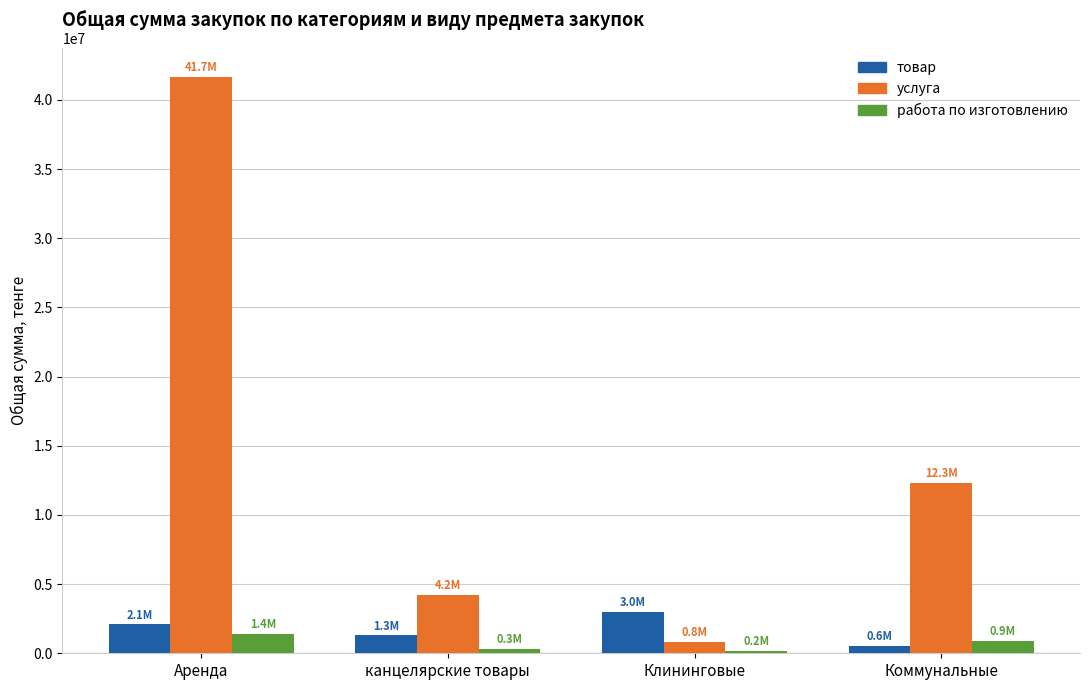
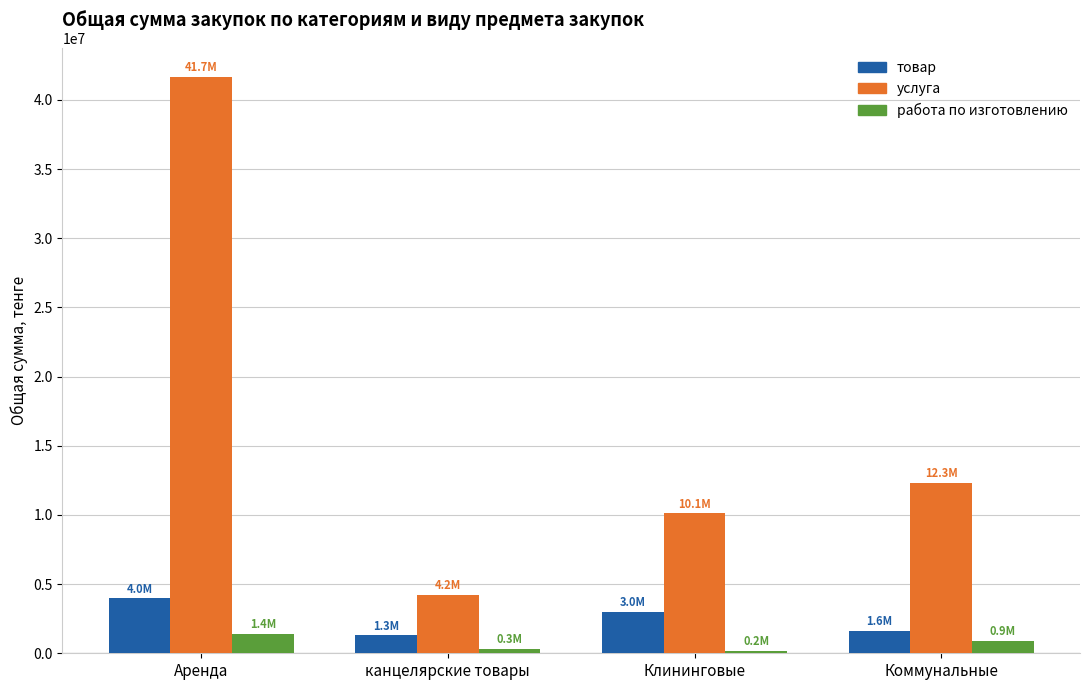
  {
    "товар": {
-     "Аренда": "2.1M",
+     "Аренда": "4.0M",
      "канцелярские товары": "1.3M",
      "Клининговые": "3.0M",
-     "Коммунальные": "0.6M"
+     "Коммунальные": "1.6M"
    },
    "услуга": {
      "Аренда": "41.7M",
      "канцелярские товары": "4.2M",
-     "Клининговые": "0.8M",
+     "Клининговые": "10.1M",
      "Коммунальные": "12.3M"
    },
    "работа по изготовлению": {
      "Аренда": "1.4M",
      "канцелярские товары": "0.3M",
      "Клининговые": "0.2M",
      "Коммунальные": "0.9M"
    }
  }
